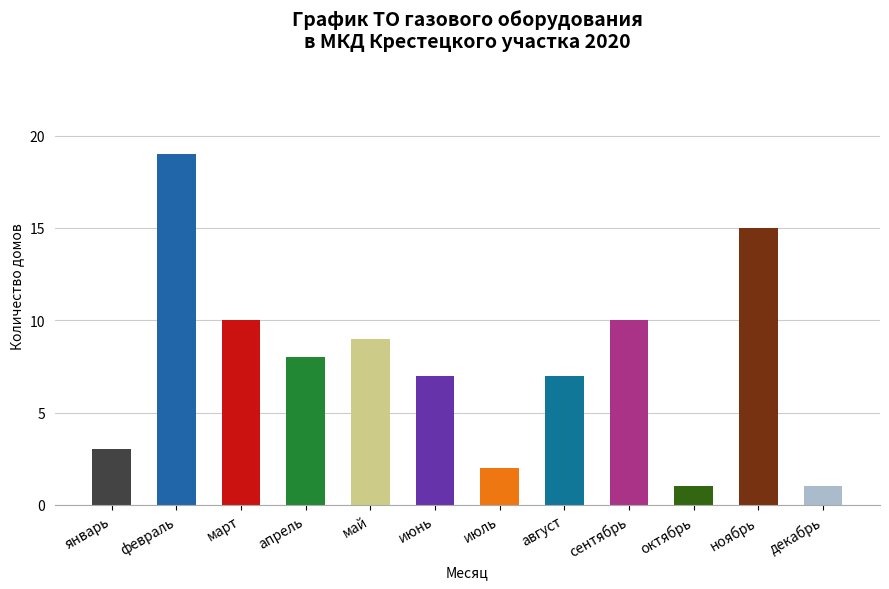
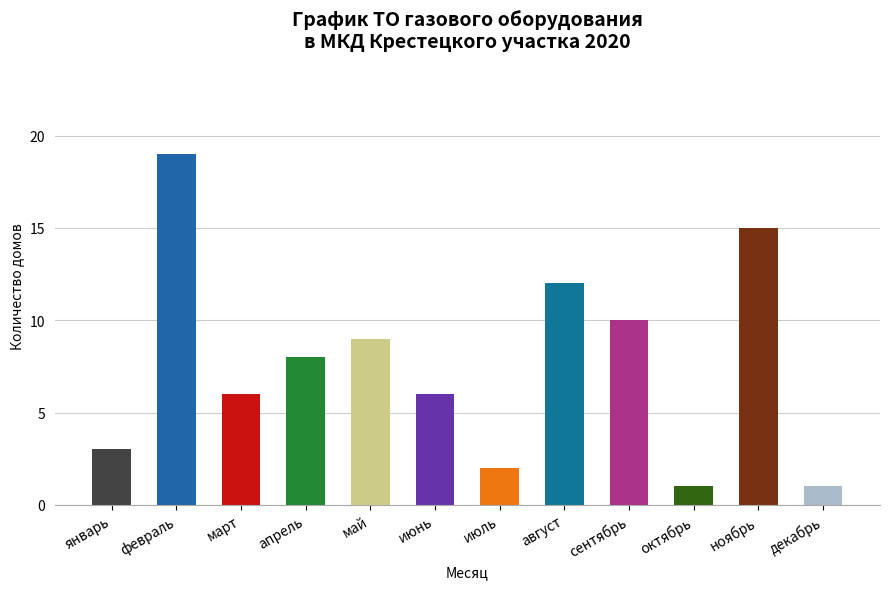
  {
    "январь": 3,
    "февраль": 19,
-   "март": 10,
+   "март": 6,
    "апрель": 8,
    "май": 9,
-   "июнь": 7,
+   "июнь": 6,
    "июль": 2,
-   "август": 7,
+   "август": 12,
    "сентябрь": 10,
    "октябрь": 1,
    "ноябрь": 15,
    "декабрь": 1
  }
